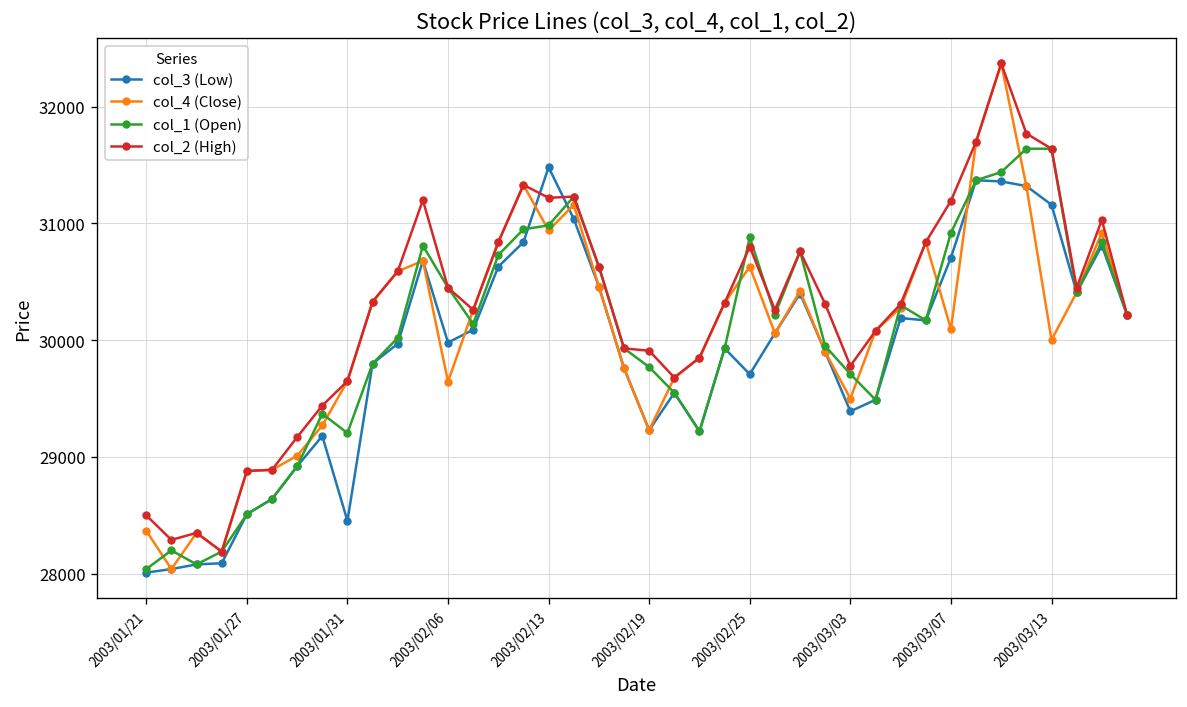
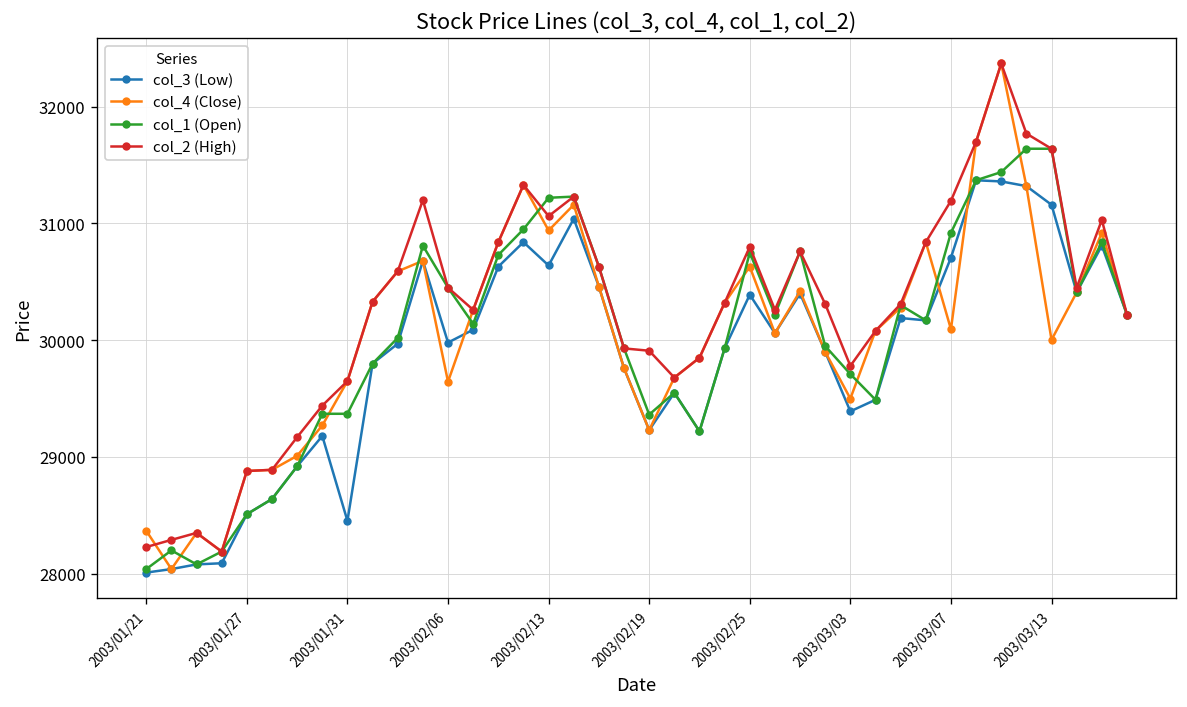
  {
    "col_3 (Low)": {
      "2003/01/21": 28000,
      "2003/01/31": 28500,
      "2003/02/06": 30000,
-     "2003/02/13": 31500,
-     "2003/02/25": 29700,
+     "2003/02/13": 30600,
+     "2003/02/25": 30400,
      "2003/03/03": 29400,
      "2003/03/07": 30700,
      "2003/03/13": 31200
    },
    "col_4 (Close)": {
      "2003/01/21": 28400,
      "2003/02/06": 29600,
      "2003/02/13": 30900,
      "2003/02/25": 30600,
      "2003/03/03": 29500,
      "2003/03/07": 30100,
      "2003/03/13": 30000
    },
    "col_1 (Open)": {
      "2003/01/21": 28000,
-     "2003/01/31": 29200,
-     "2003/02/13": 31000,
-     "2003/02/19": 29800,
-     "2003/02/25": 30900,
+     "2003/01/31": 29400,
+     "2003/02/13": 31200,
+     "2003/02/19": 29400,
+     "2003/02/25": 30800,
      "2003/03/03": 29700,
      "2003/03/07": 30900
    },
    "col_2 (High)": {
-     "2003/01/21": 28500,
-     "2003/02/13": 31200,
+     "2003/01/21": 28200,
+     "2003/02/13": 31100,
      "2003/02/19": 29900,
      "2003/02/25": 30800,
      "2003/03/03": 29800,
      "2003/03/07": 31200
    }
  }
